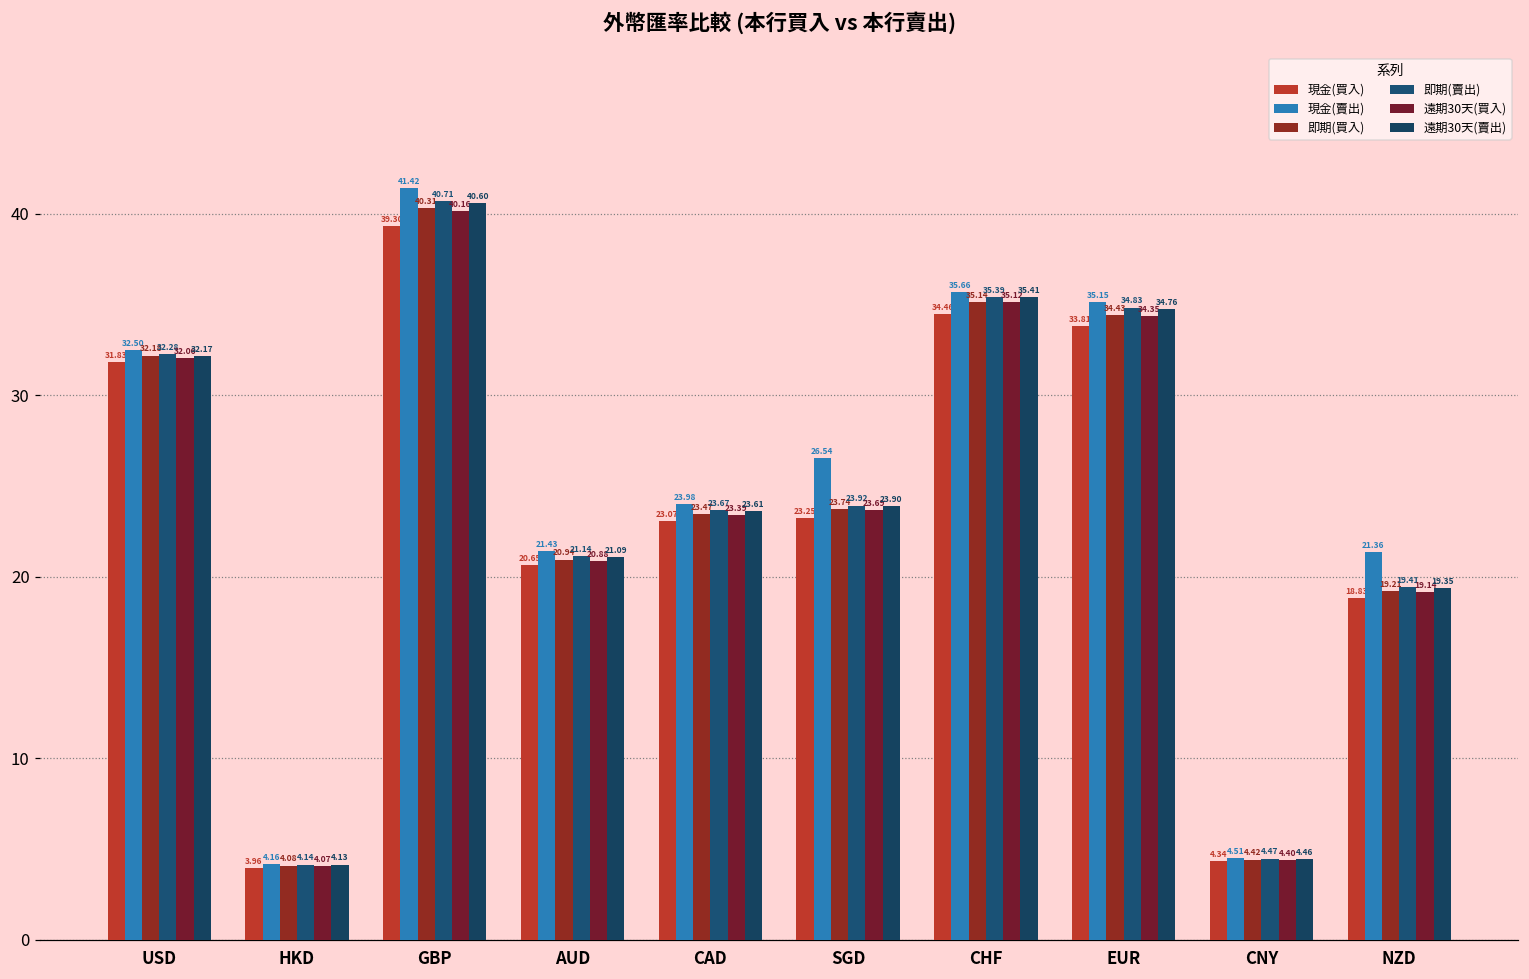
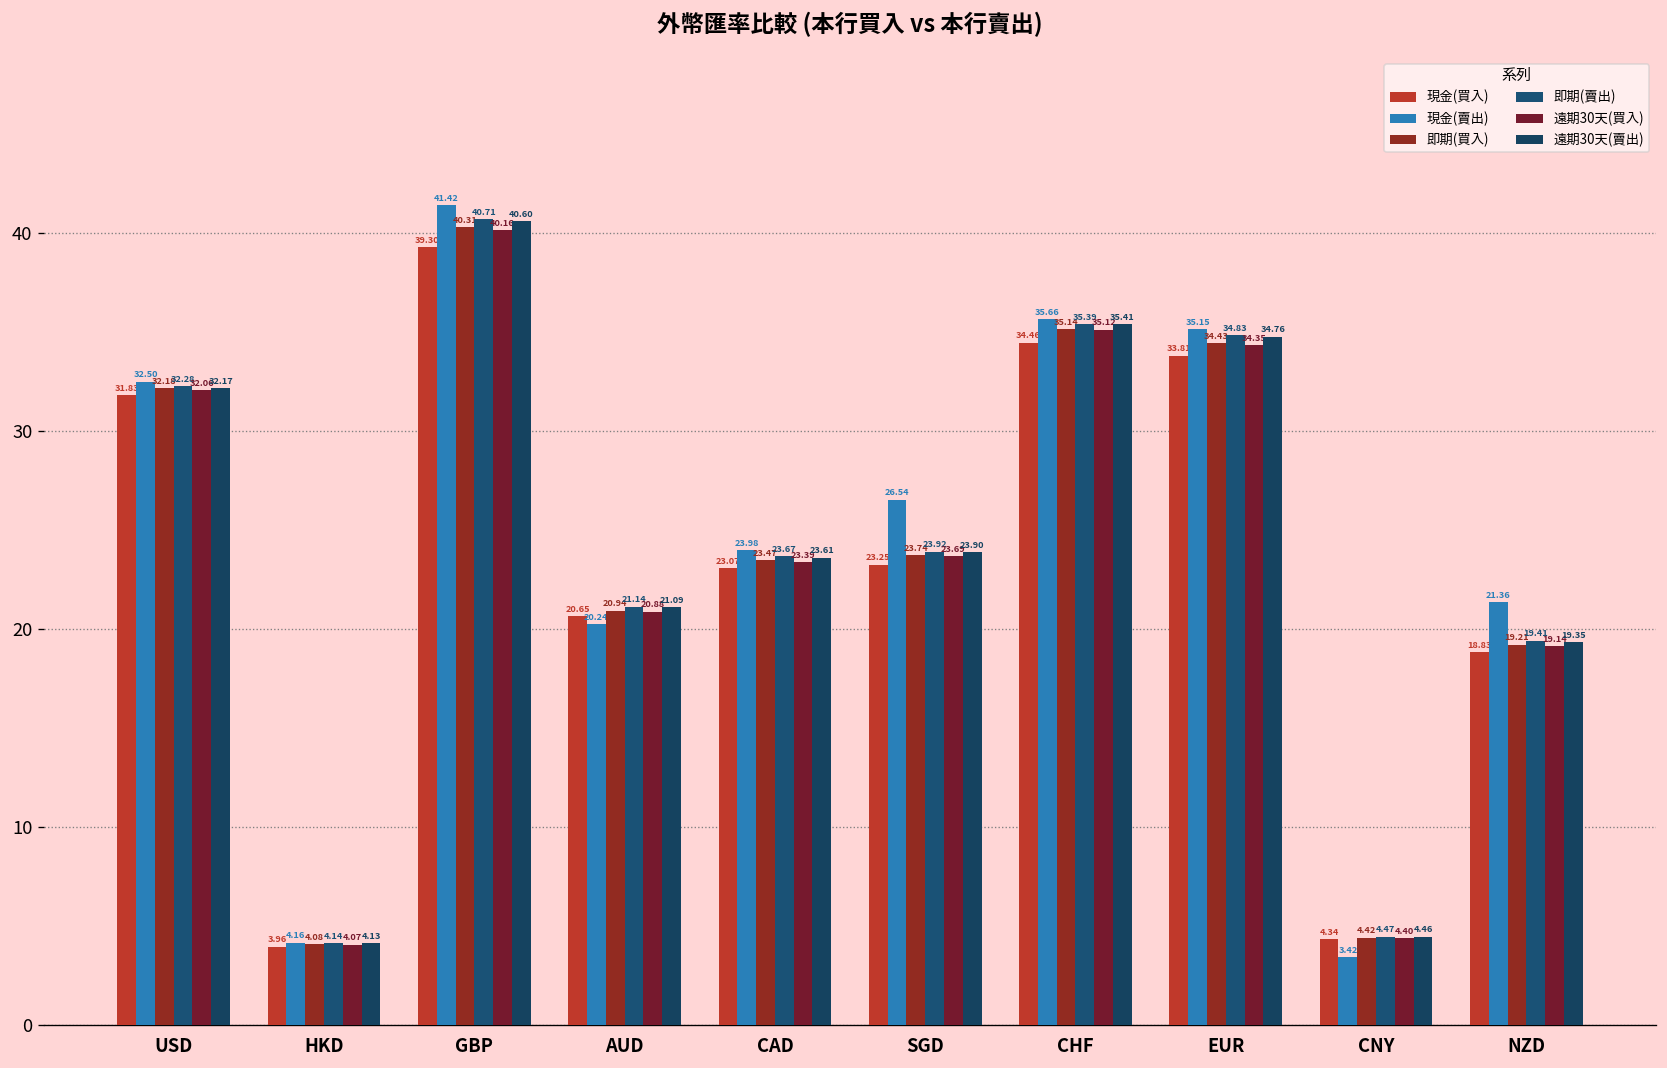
  {
    "現金(賣出)": {
      "USD": 32.50,
      "HKD": 4.16,
      "GBP": 41.42,
-     "AUD": 21.43,
+     "AUD": 20.24,
      "CAD": 23.98,
      "SGD": 26.54,
      "CHF": 35.66,
      "EUR": 35.15,
-     "CNY": 4.51,
+     "CNY": 3.42,
      "NZD": 21.36
    }
  }
